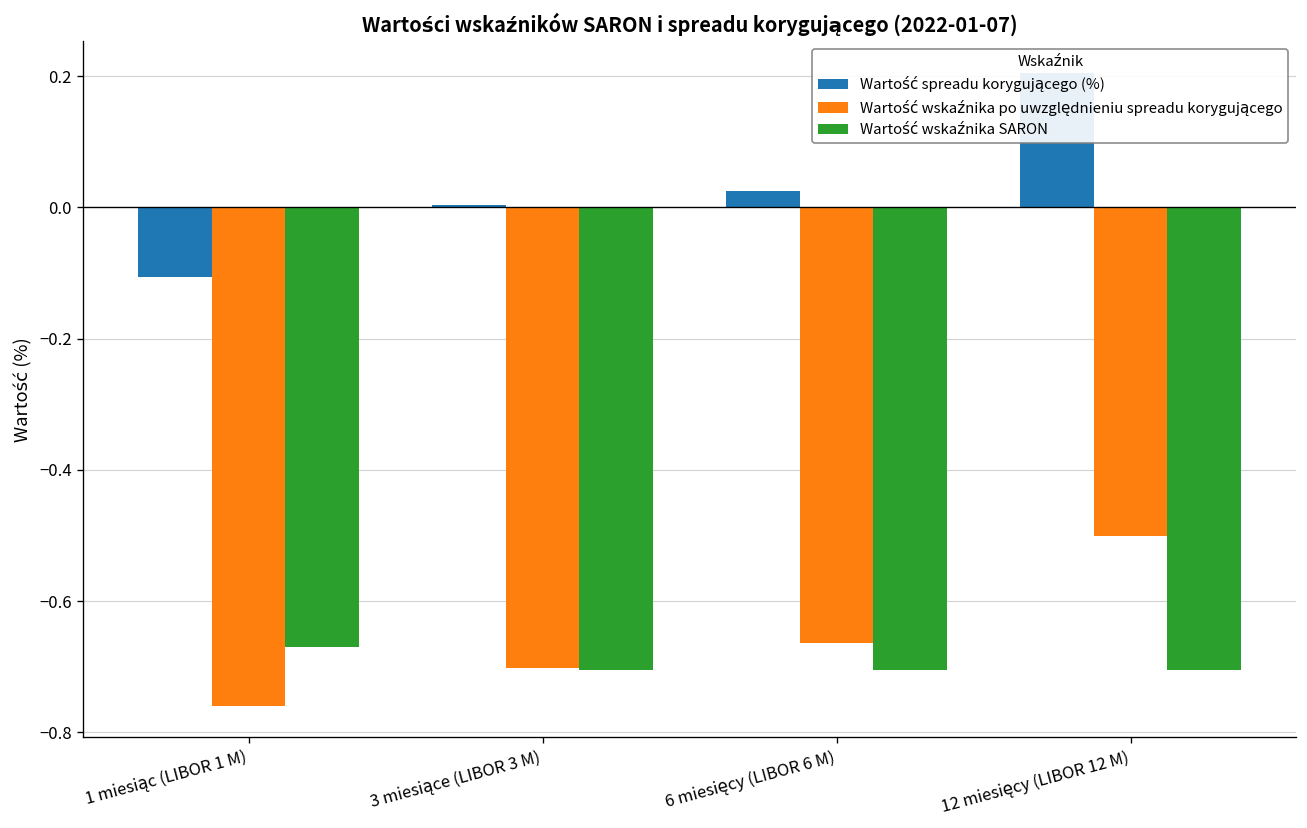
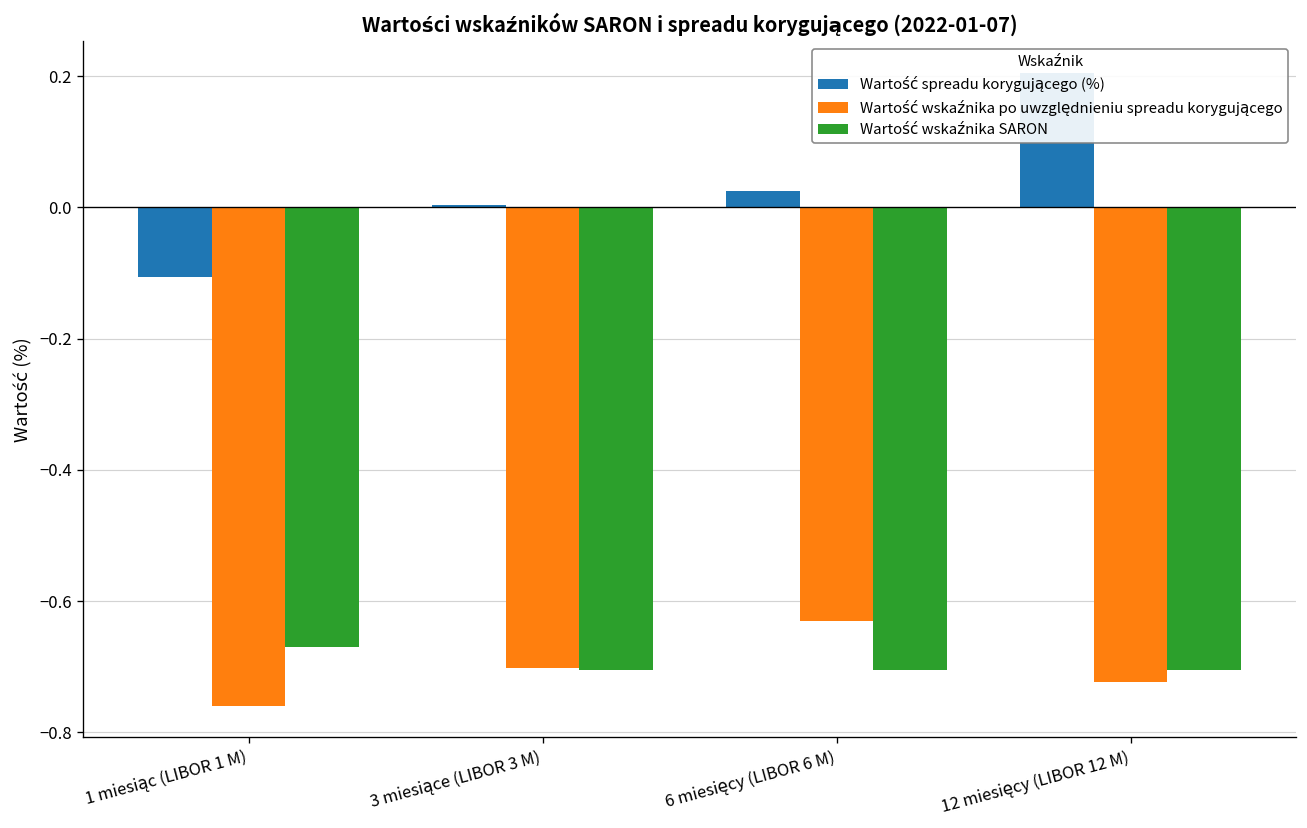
  {
    "Wartość spreadu korygującego (%)": {
      "1 miesiąc (LIBOR 1 M)": -0.11,
      "6 miesięcy (LIBOR 6 M)": 0.02
    },
    "Wartość wskaźnika po uwzględnieniu spreadu korygującego": {
      "1 miesiąc (LIBOR 1 M)": -0.76,
      "3 miesiące (LIBOR 3 M)": -0.70,
-     "6 miesięcy (LIBOR 6 M)": -0.66,
-     "12 miesięcy (LIBOR 12 M)": -0.50
+     "6 miesięcy (LIBOR 6 M)": -0.63,
+     "12 miesięcy (LIBOR 12 M)": -0.72
    },
    "Wartość wskaźnika SARON": {
      "1 miesiąc (LIBOR 1 M)": -0.67,
      "3 miesiące (LIBOR 3 M)": -0.70,
      "6 miesięcy (LIBOR 6 M)": -0.70,
      "12 miesięcy (LIBOR 12 M)": -0.70
    }
  }
